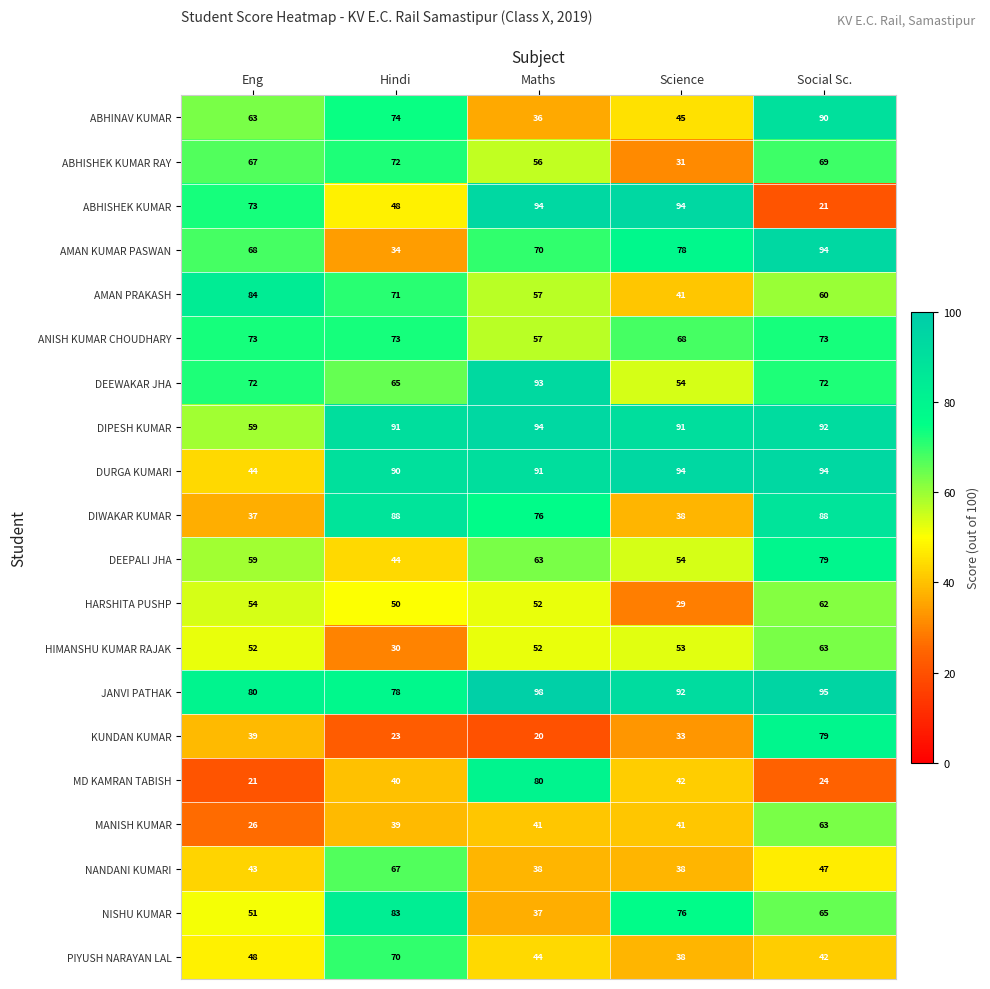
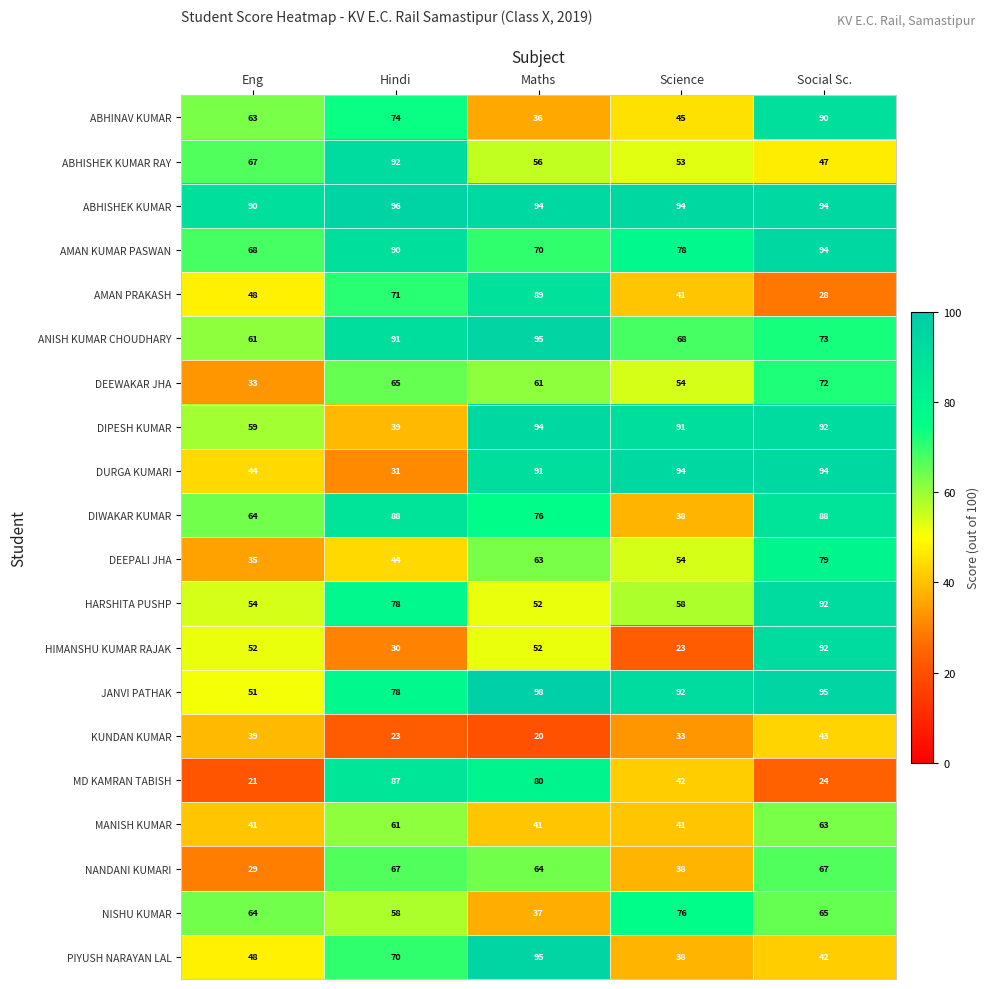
  {
    "ABHINAV KUMAR": {
      "Eng": 63,
      "Hindi": 74,
      "Maths": 36,
      "Science": 45,
      "Social Sc.": 90
    },
    "ABHISHEK KUMAR RAY": {
      "Eng": 67,
-     "Hindi": 72,
+     "Hindi": 92,
      "Maths": 56,
-     "Science": 31,
-     "Social Sc.": 69
+     "Science": 53,
+     "Social Sc.": 47
    },
    "ABHISHEK KUMAR": {
-     "Eng": 73,
-     "Hindi": 48,
+     "Eng": 90,
+     "Hindi": 96,
      "Maths": 94,
      "Science": 94,
-     "Social Sc.": 21
+     "Social Sc.": 94
    },
    "AMAN KUMAR PASWAN": {
      "Eng": 68,
-     "Hindi": 34,
+     "Hindi": 90,
      "Maths": 70,
      "Science": 78,
      "Social Sc.": 94
    },
    "AMAN PRAKASH": {
-     "Eng": 84,
+     "Eng": 48,
      "Hindi": 71,
-     "Maths": 57,
+     "Maths": 89,
      "Science": 41,
-     "Social Sc.": 60
+     "Social Sc.": 28
    },
    "ANISH KUMAR CHOUDHARY": {
-     "Eng": 73,
-     "Hindi": 73,
-     "Maths": 57,
+     "Eng": 61,
+     "Hindi": 91,
+     "Maths": 95,
      "Science": 68,
      "Social Sc.": 73
    },
    "DEEWAKAR JHA": {
-     "Eng": 72,
+     "Eng": 33,
      "Hindi": 65,
-     "Maths": 93,
+     "Maths": 61,
      "Science": 54,
      "Social Sc.": 72
    },
    "DIPESH KUMAR": {
      "Eng": 59,
-     "Hindi": 91,
+     "Hindi": 39,
      "Maths": 94,
      "Science": 91,
      "Social Sc.": 92
    },
    "DURGA KUMARI": {
      "Eng": 44,
-     "Hindi": 90,
+     "Hindi": 31,
      "Maths": 91,
      "Science": 94,
      "Social Sc.": 94
    },
    "DIWAKAR KUMAR": {
-     "Eng": 37,
+     "Eng": 64,
      "Hindi": 88,
      "Maths": 76,
      "Science": 38,
      "Social Sc.": 88
    },
    "DEEPALI JHA": {
-     "Eng": 59,
+     "Eng": 35,
      "Hindi": 44,
      "Maths": 63,
      "Science": 54,
      "Social Sc.": 79
    },
    "HARSHITA PUSHP": {
      "Eng": 54,
-     "Hindi": 50,
+     "Hindi": 78,
      "Maths": 52,
-     "Science": 29,
-     "Social Sc.": 62
+     "Science": 58,
+     "Social Sc.": 92
    },
    "HIMANSHU KUMAR RAJAK": {
      "Eng": 52,
      "Hindi": 30,
      "Maths": 52,
-     "Science": 53,
-     "Social Sc.": 63
+     "Science": 23,
+     "Social Sc.": 92
    },
    "JANVI PATHAK": {
-     "Eng": 80,
+     "Eng": 51,
      "Hindi": 78,
      "Maths": 98,
      "Science": 92,
      "Social Sc.": 95
    },
    "KUNDAN KUMAR": {
      "Eng": 39,
      "Hindi": 23,
      "Maths": 20,
      "Science": 33,
-     "Social Sc.": 79
+     "Social Sc.": 43
    },
    "MD KAMRAN TABISH": {
      "Eng": 21,
-     "Hindi": 40,
+     "Hindi": 87,
      "Maths": 80,
      "Science": 42,
      "Social Sc.": 24
    },
    "MANISH KUMAR": {
-     "Eng": 26,
-     "Hindi": 39,
+     "Eng": 41,
+     "Hindi": 61,
      "Maths": 41,
      "Science": 41,
      "Social Sc.": 63
    },
    "NANDANI KUMARI": {
-     "Eng": 43,
+     "Eng": 29,
      "Hindi": 67,
-     "Maths": 38,
+     "Maths": 64,
      "Science": 38,
-     "Social Sc.": 47
+     "Social Sc.": 67
    },
    "NISHU KUMAR": {
-     "Eng": 51,
-     "Hindi": 83,
+     "Eng": 64,
+     "Hindi": 58,
      "Maths": 37,
      "Science": 76,
      "Social Sc.": 65
    },
    "PIYUSH NARAYAN LAL": {
      "Eng": 48,
      "Hindi": 70,
-     "Maths": 44,
+     "Maths": 95,
      "Science": 38,
      "Social Sc.": 42
    }
  }
